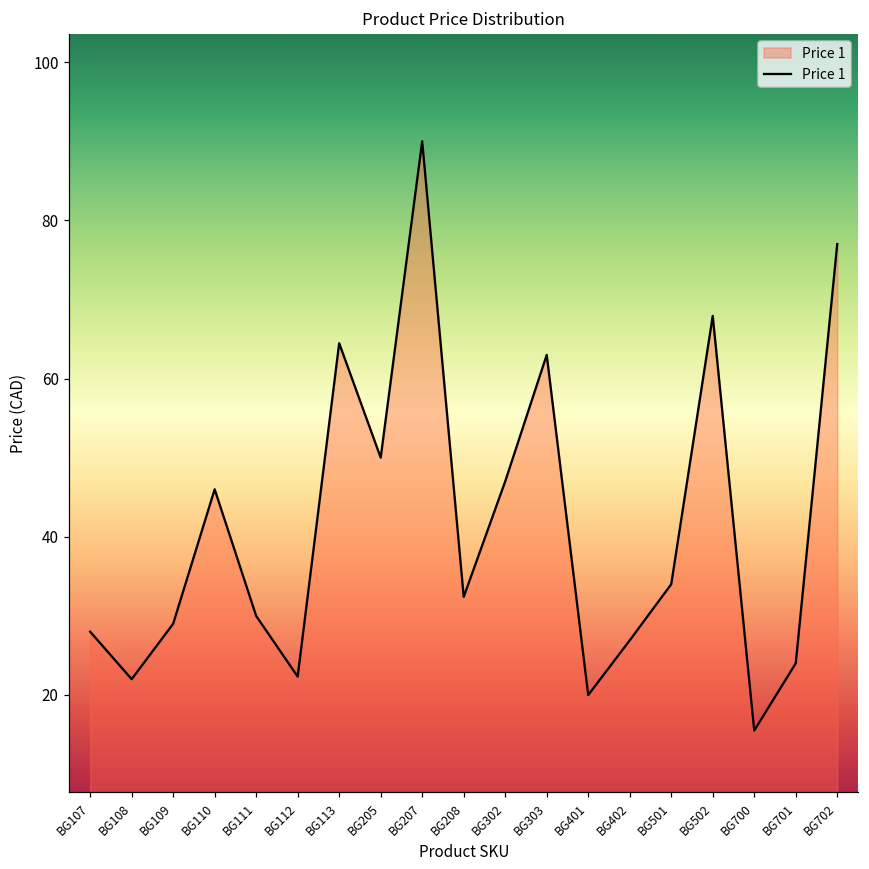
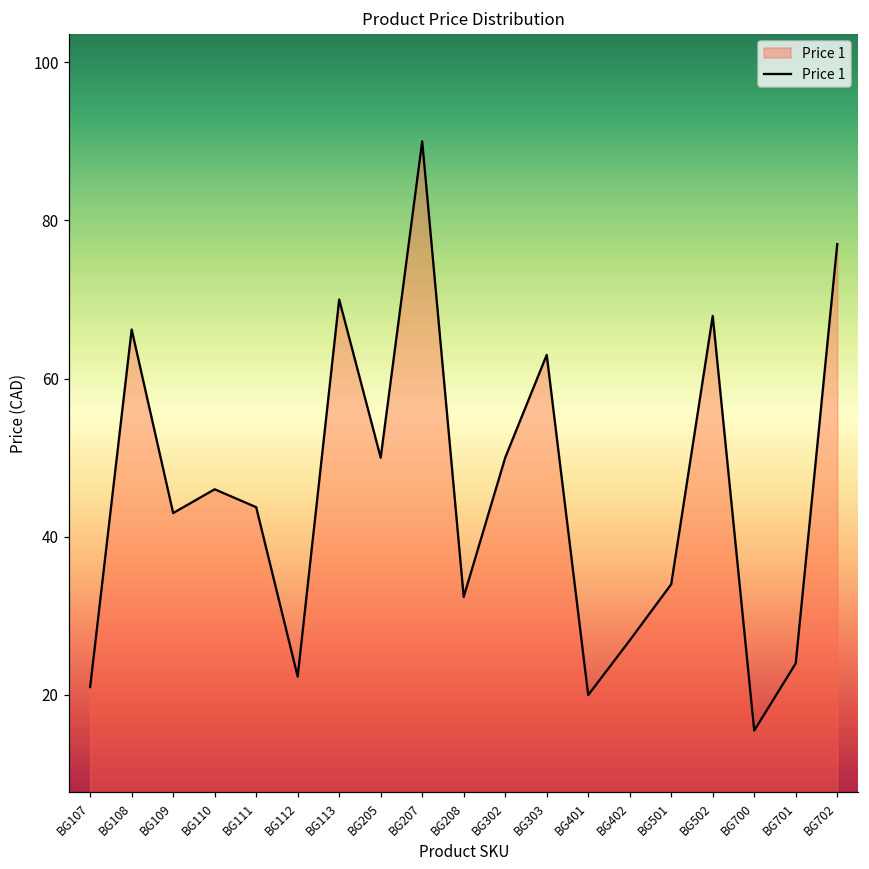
  {
-   "BG107": 28,
-   "BG108": 22,
-   "BG109": 29,
+   "BG107": 21,
+   "BG108": 66,
+   "BG109": 43,
    "BG110": 46,
-   "BG111": 30,
+   "BG111": 44,
    "BG112": 22,
-   "BG113": 64,
+   "BG113": 70,
    "BG205": 50,
    "BG207": 90,
    "BG208": 32,
-   "BG302": 47,
+   "BG302": 50,
    "BG303": 63,
    "BG401": 20,
    "BG402": 27,
    "BG501": 34,
    "BG502": 68,
    "BG700": 16,
    "BG701": 24,
    "BG702": 77
  }
